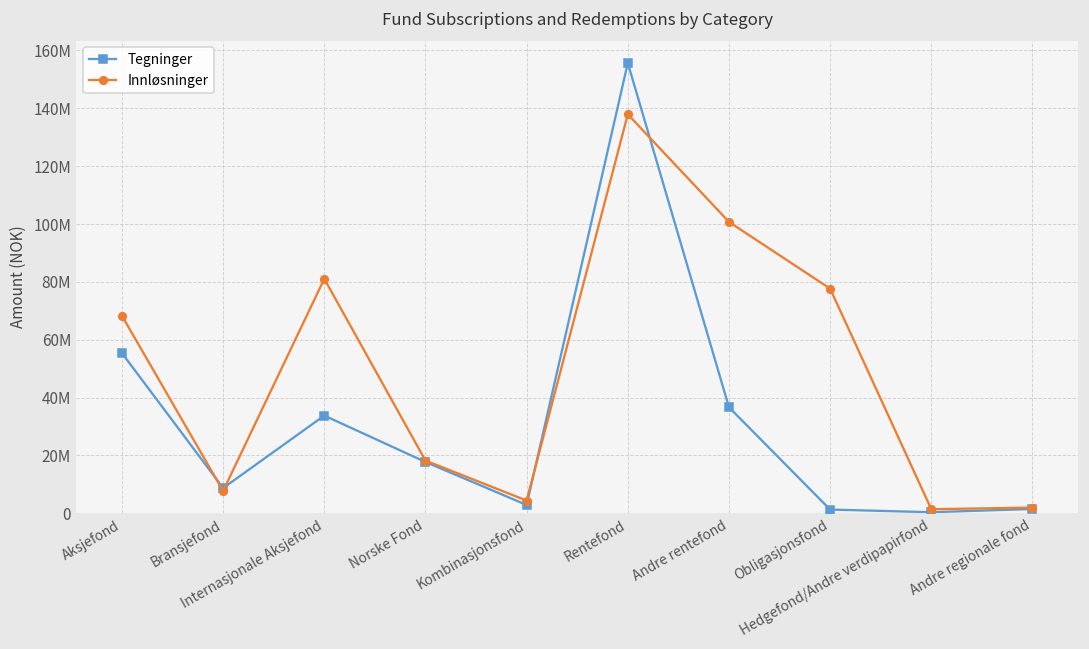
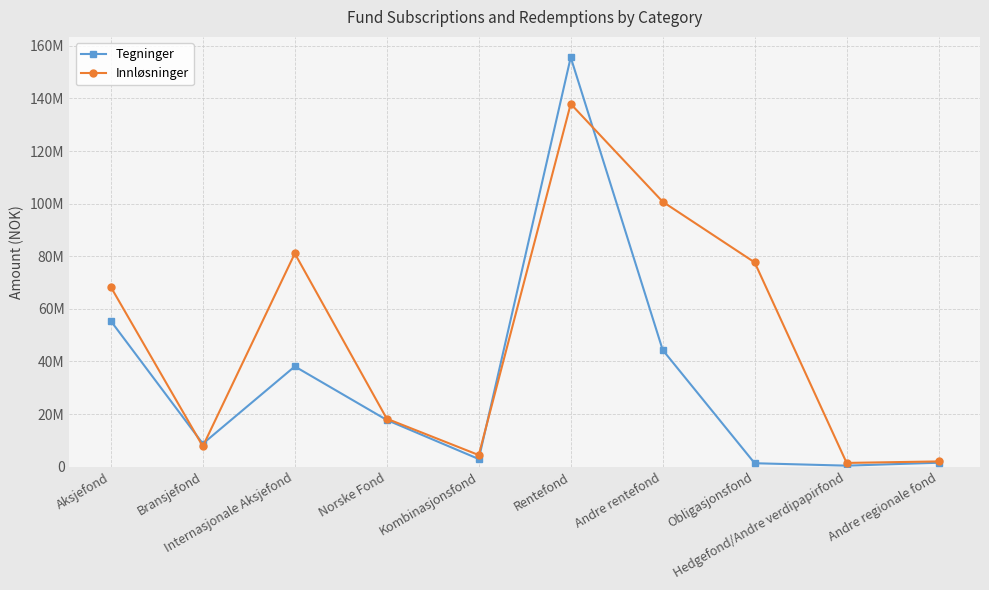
  {
    "Tegninger": {
      "Aksjefond": 55000000,
      "Bransjefond": 9000000,
-     "Internasjonale Aksjefond": 34000000,
+     "Internasjonale Aksjefond": 38000000,
      "Kombinasjonsfond": 3000000,
      "Rentefond": 156000000,
-     "Andre rentefond": 37000000,
+     "Andre rentefond": 44000000,
      "Obligasjonsfond": 1000000,
      "Hedgefond/Andre verdipapirfond": 0
    },
    "Innløsninger": {
      "Aksjefond": 68000000,
      "Bransjefond": 8000000,
      "Internasjonale Aksjefond": 81000000,
      "Kombinasjonsfond": 4000000,
      "Rentefond": 138000000,
      "Andre rentefond": 101000000,
      "Obligasjonsfond": 78000000,
      "Hedgefond/Andre verdipapirfond": 1000000
    }
  }
